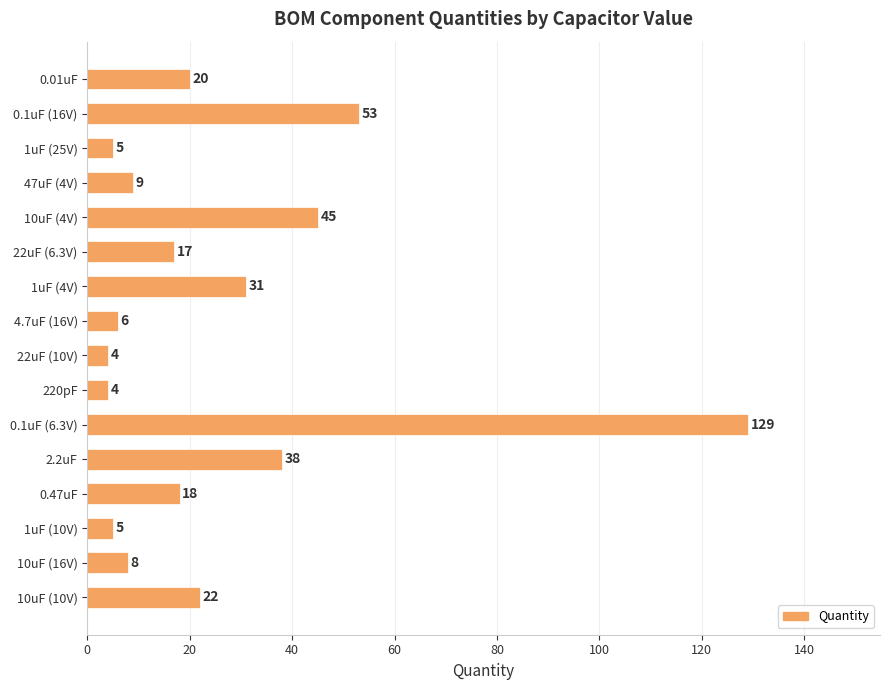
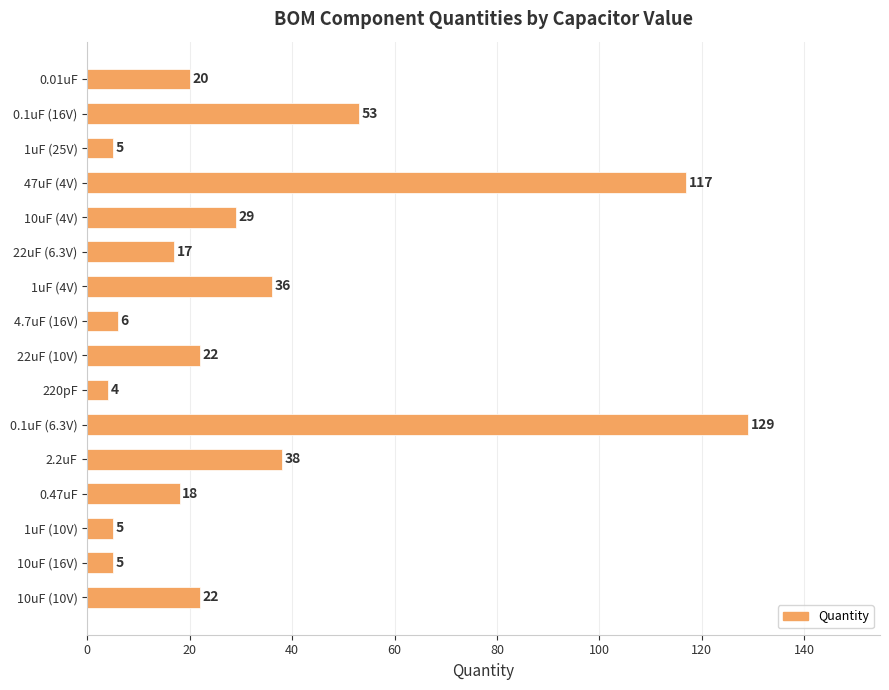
  {
    "0.01uF": 20,
    "0.1uF (16V)": 53,
    "1uF (25V)": 5,
-   "47uF (4V)": 9,
-   "10uF (4V)": 45,
+   "47uF (4V)": 117,
+   "10uF (4V)": 29,
    "22uF (6.3V)": 17,
-   "1uF (4V)": 31,
+   "1uF (4V)": 36,
    "4.7uF (16V)": 6,
-   "22uF (10V)": 4,
+   "22uF (10V)": 22,
    "220pF": 4,
    "0.1uF (6.3V)": 129,
    "2.2uF": 38,
    "0.47uF": 18,
    "1uF (10V)": 5,
-   "10uF (16V)": 8,
+   "10uF (16V)": 5,
    "10uF (10V)": 22
  }
